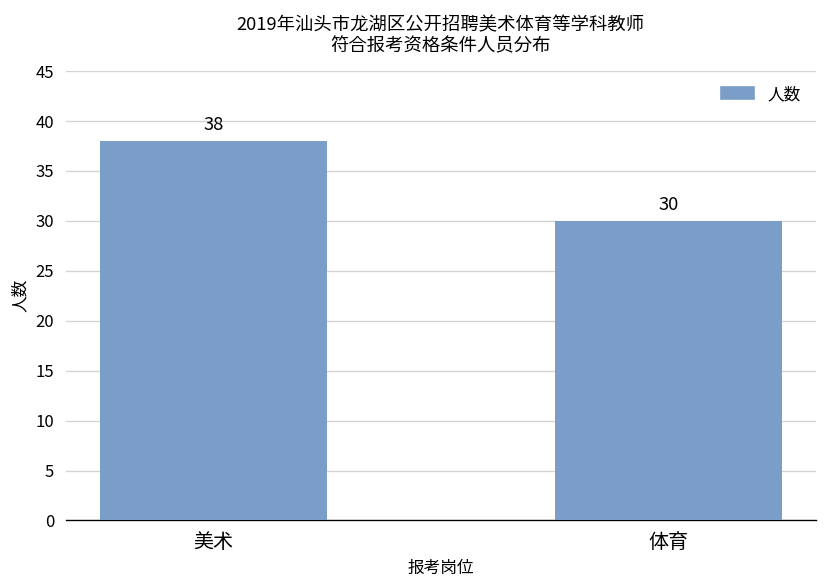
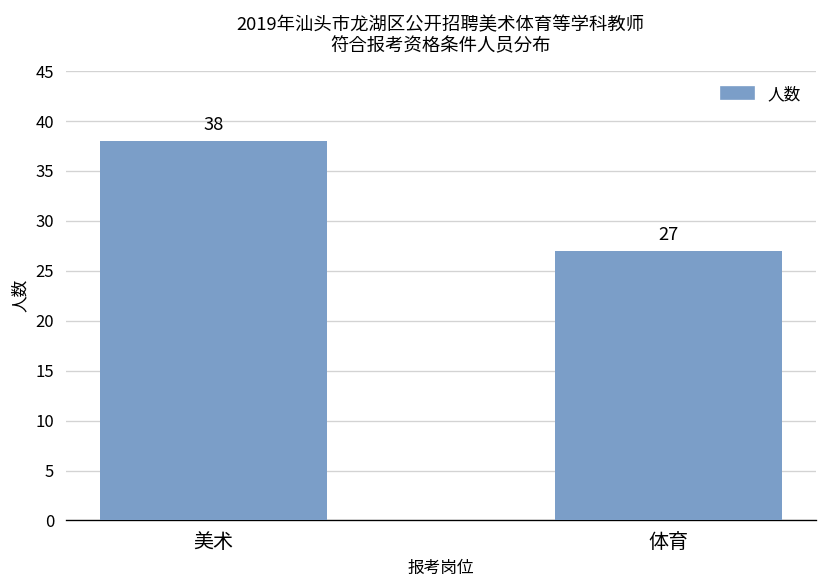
  {
    "美术": 38,
-   "体育": 30
+   "体育": 27
  }
